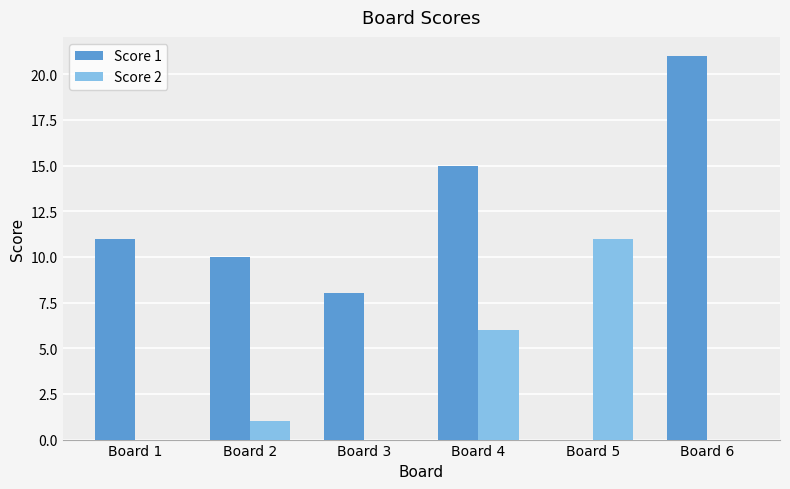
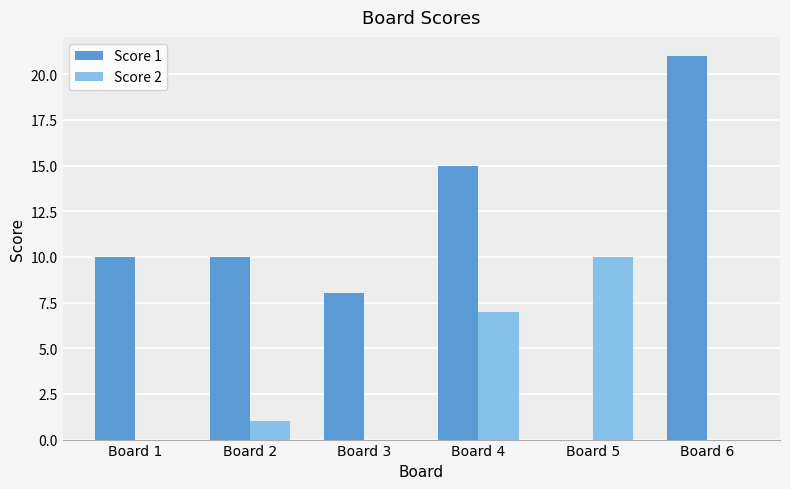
  {
    "Score 1": {
-     "Board 1": 11,
+     "Board 1": 10,
      "Board 2": 10,
      "Board 3": 8,
      "Board 4": 15,
      "Board 5": 0,
      "Board 6": 21
    },
    "Score 2": {
      "Board 1": 0,
      "Board 2": 1,
      "Board 3": 0,
-     "Board 4": 6,
-     "Board 5": 11,
+     "Board 4": 7,
+     "Board 5": 10,
      "Board 6": 0
    }
  }
